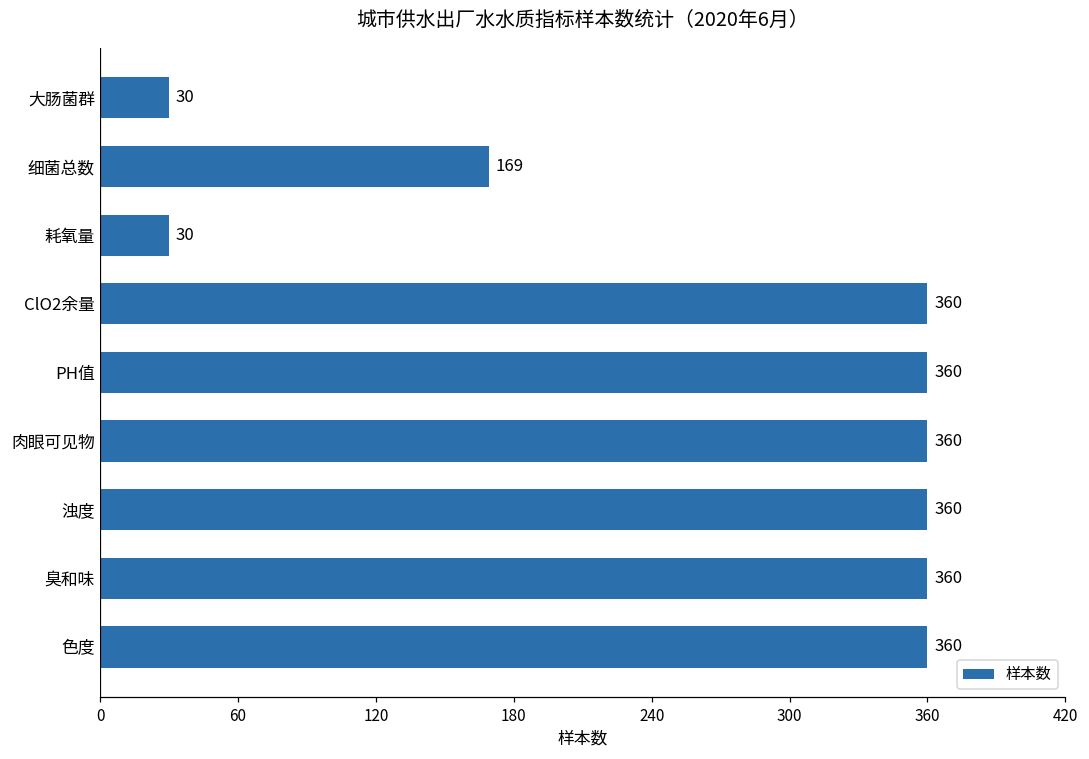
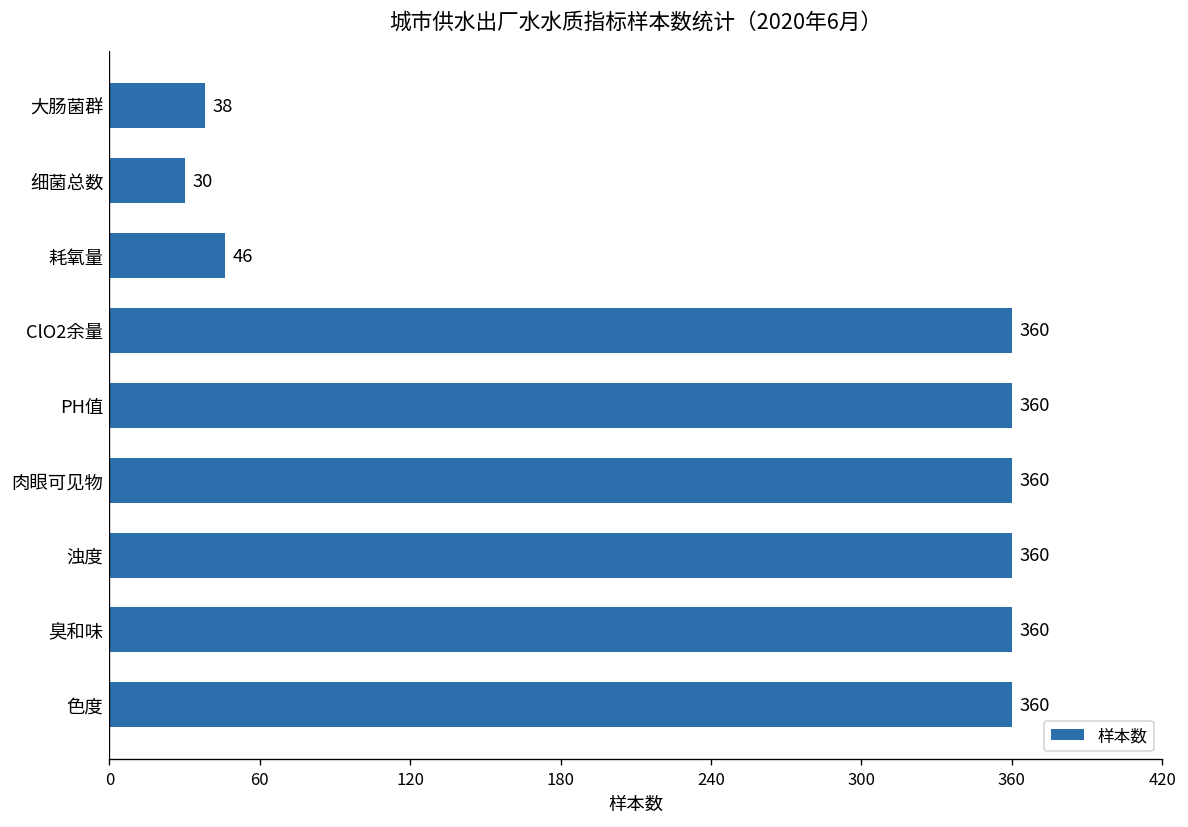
  {
-   "大肠菌群": 30,
-   "细菌总数": 169,
-   "耗氧量": 30,
+   "大肠菌群": 38,
+   "细菌总数": 30,
+   "耗氧量": 46,
    "ClO2余量": 360,
    "PH值": 360,
    "肉眼可见物": 360,
    "浊度": 360,
    "臭和味": 360,
    "色度": 360
  }
